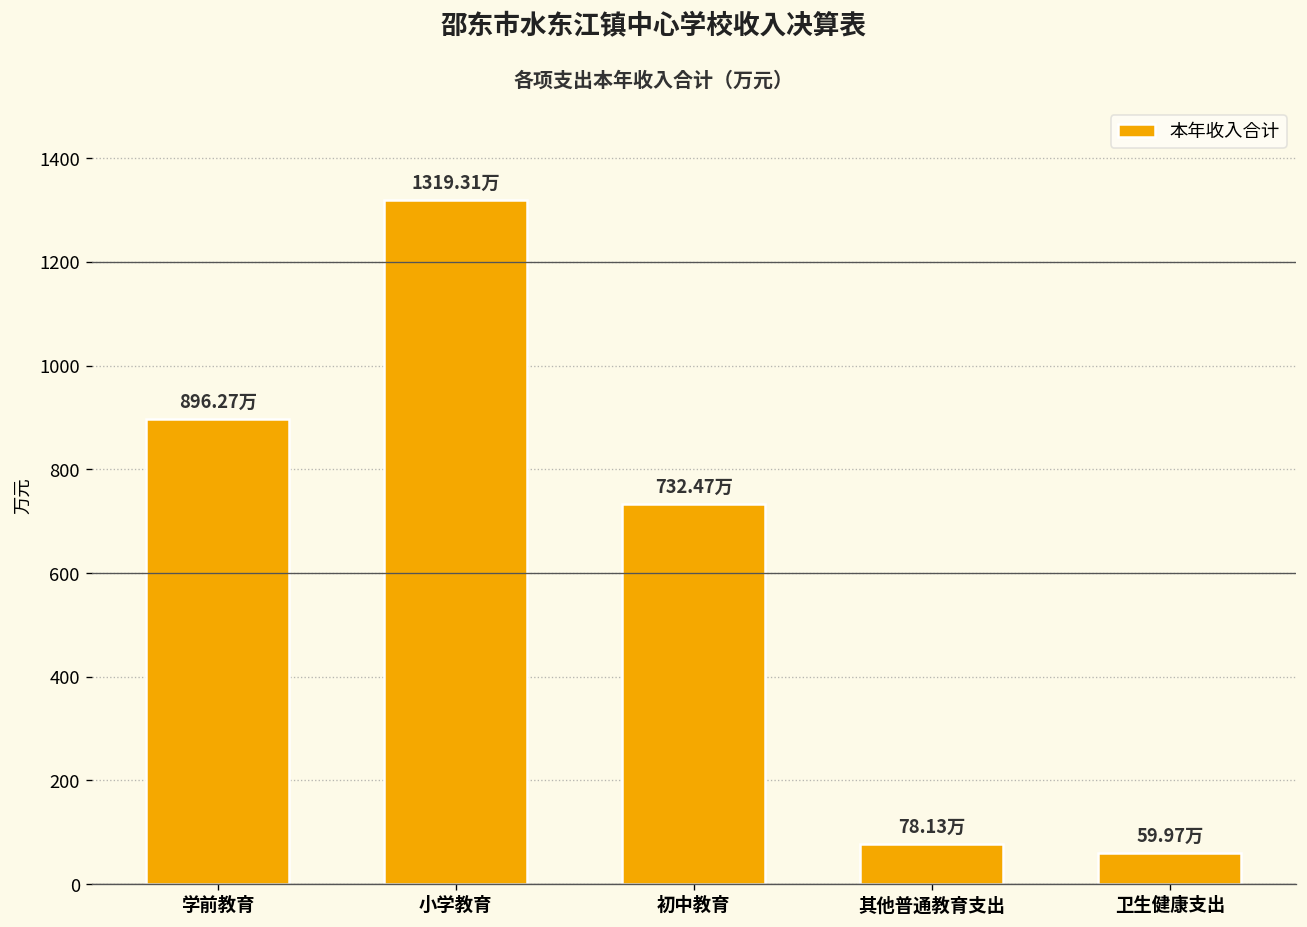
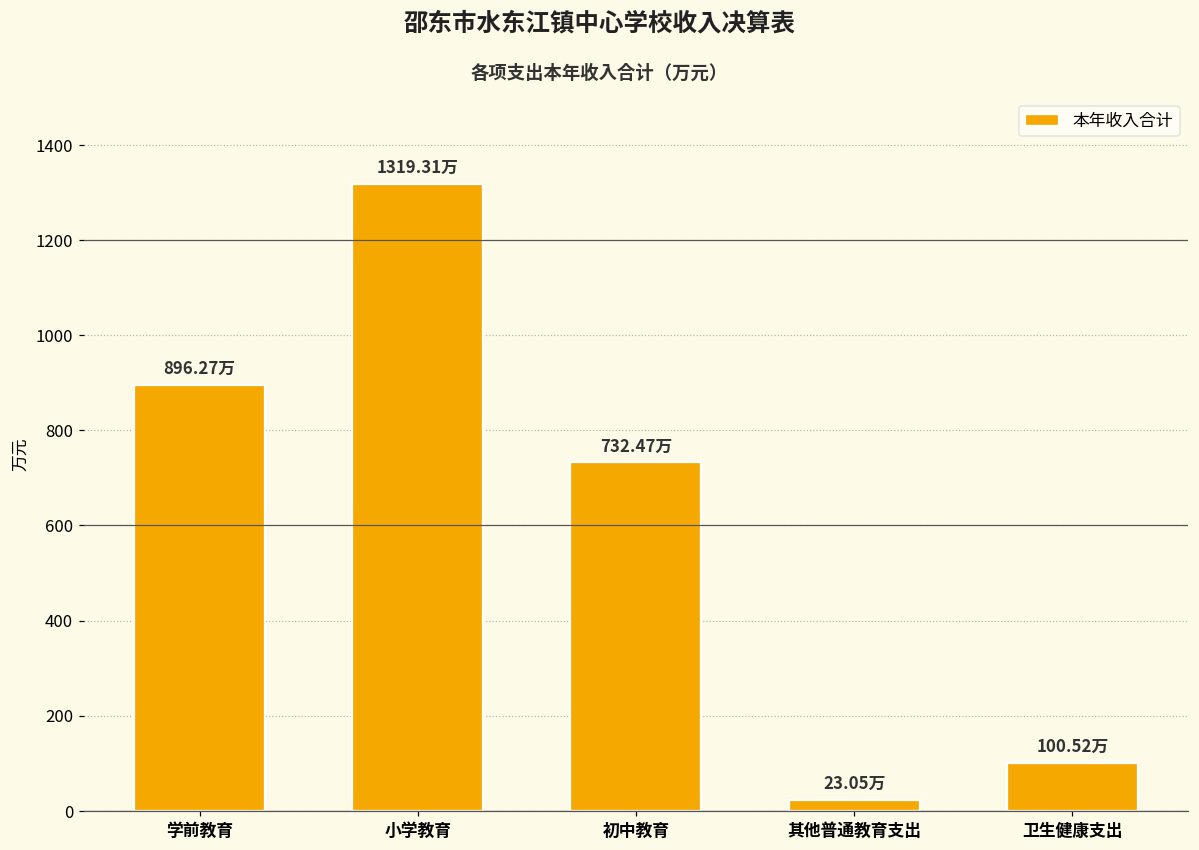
  {
    "学前教育": "896.27万",
    "小学教育": "1319.31万",
    "初中教育": "732.47万",
-   "其他普通教育支出": "78.13万",
-   "卫生健康支出": "59.97万"
+   "其他普通教育支出": "23.05万",
+   "卫生健康支出": "100.52万"
  }
